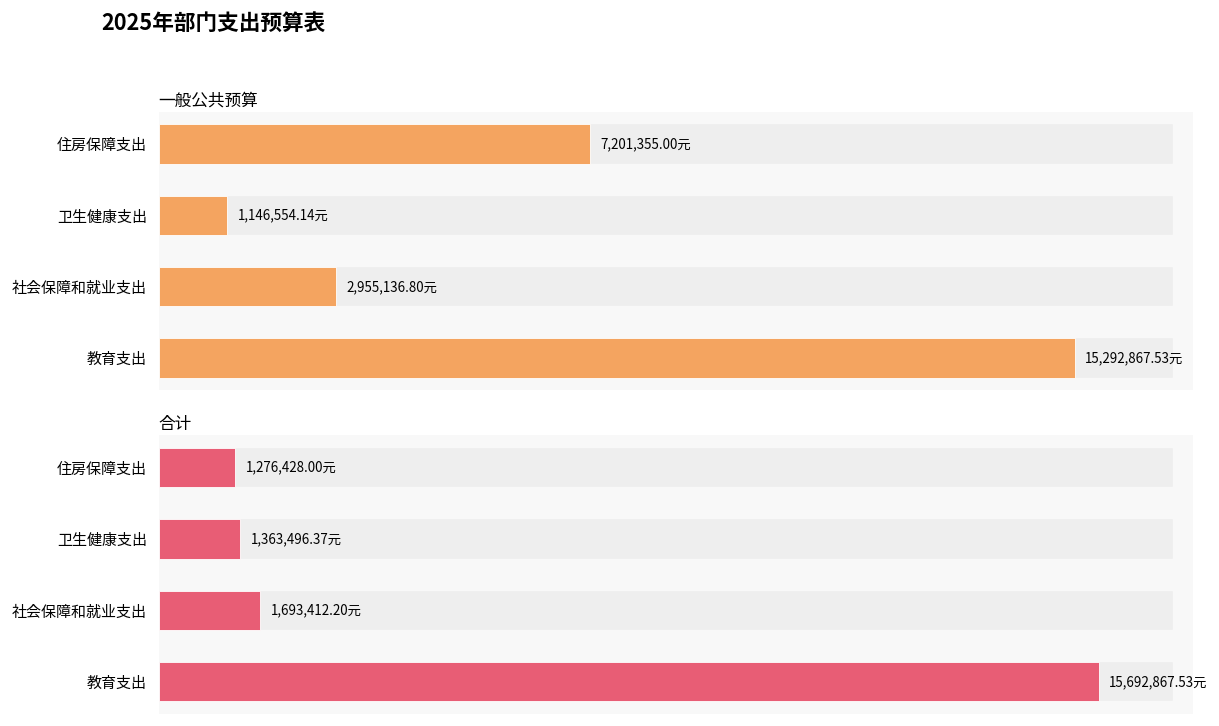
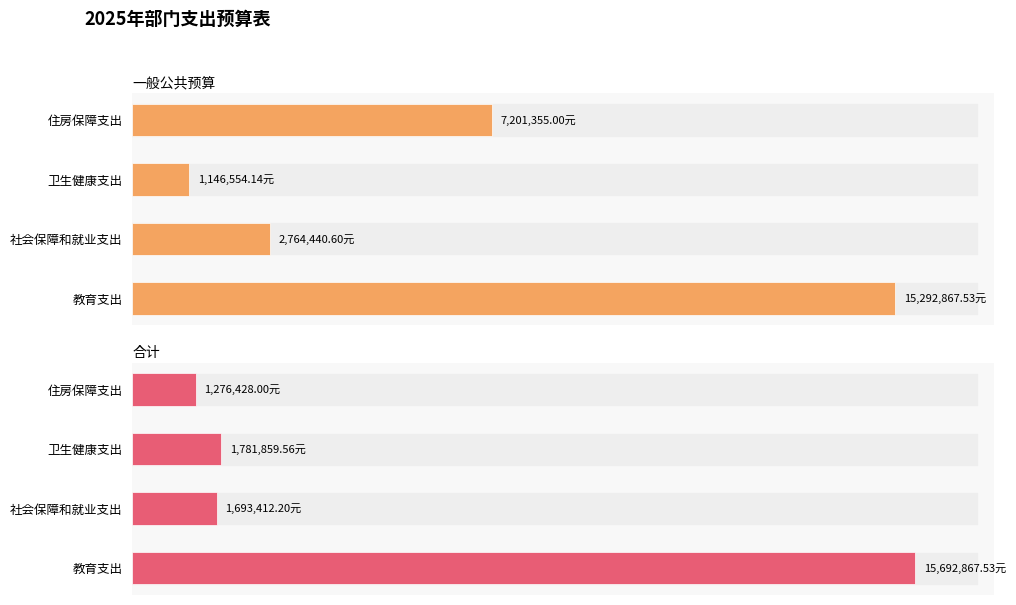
  {
    "一般公共预算": {
      "住房保障支出": "7,201,355.00元",
      "卫生健康支出": "1,146,554.14元",
-     "社会保障和就业支出": "2,955,136.80元",
+     "社会保障和就业支出": "2,764,440.60元",
      "教育支出": "15,292,867.53元"
    },
    "合计": {
      "住房保障支出": "1,276,428.00元",
-     "卫生健康支出": "1,363,496.37元",
+     "卫生健康支出": "1,781,859.56元",
      "社会保障和就业支出": "1,693,412.20元",
      "教育支出": "15,692,867.53元"
    }
  }
